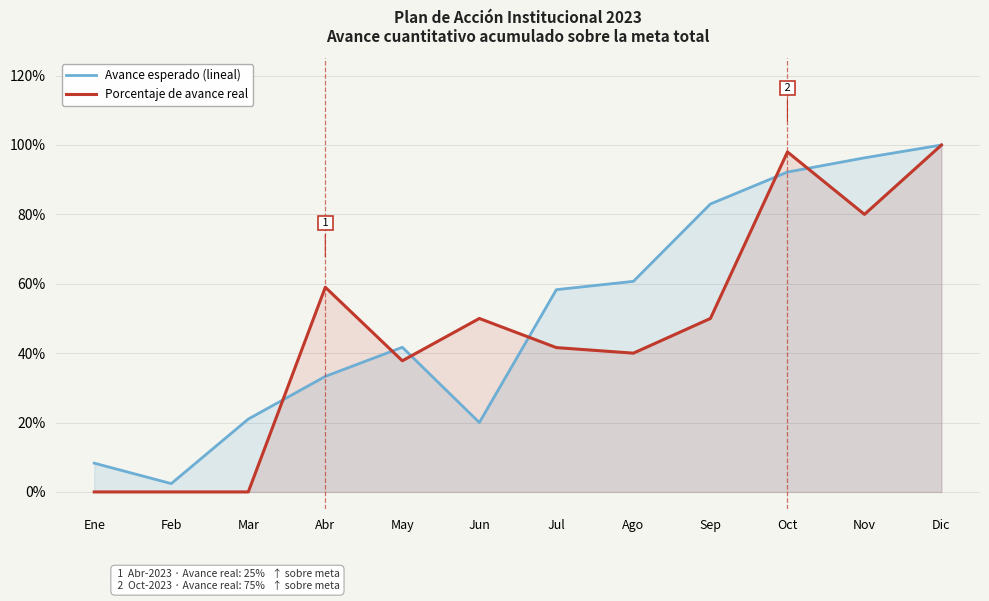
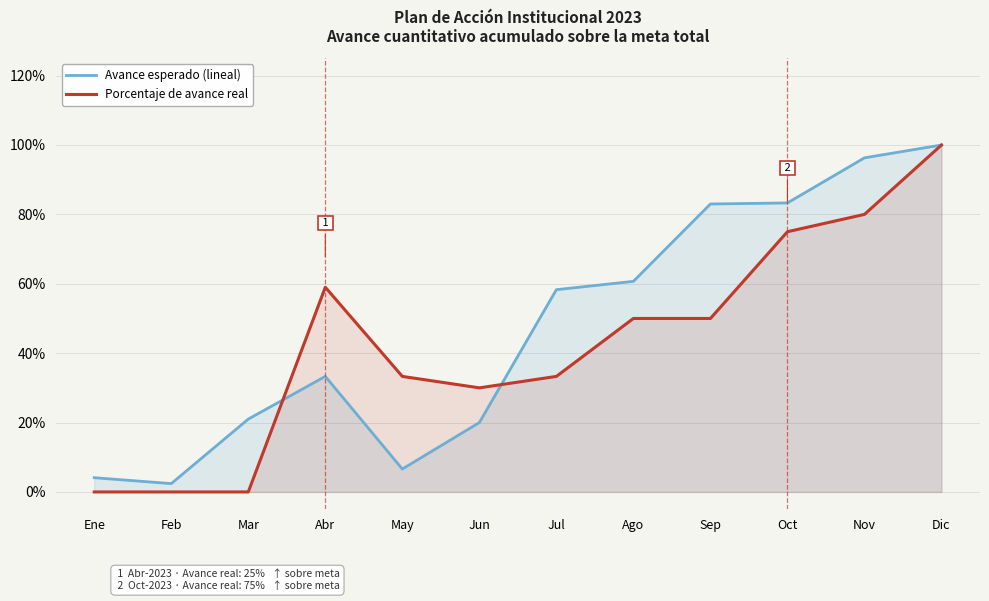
  {
    "Avance esperado (lineal)": {
-     "Ene": "8%",
+     "Ene": "4%",
      "Feb": "2%",
      "Mar": "21%",
      "Abr": "33%",
-     "May": "42%",
+     "May": "7%",
      "Jun": "20%",
      "Jul": "58%",
      "Ago": "61%",
      "Sep": "83%",
-     "Oct": "92%",
+     "Oct": "83%",
      "Nov": "96%"
    },
    "Porcentaje de avance real": {
      "Ene": "0%",
      "Feb": "0%",
      "Mar": "0%",
      "Abr": "59%",
-     "May": "38%",
-     "Jun": "50%",
-     "Jul": "42%",
-     "Ago": "40%",
+     "May": "33%",
+     "Jun": "30%",
+     "Jul": "33%",
+     "Ago": "50%",
      "Sep": "50%",
-     "Oct": "98%",
+     "Oct": "75%",
      "Nov": "80%"
    }
  }
